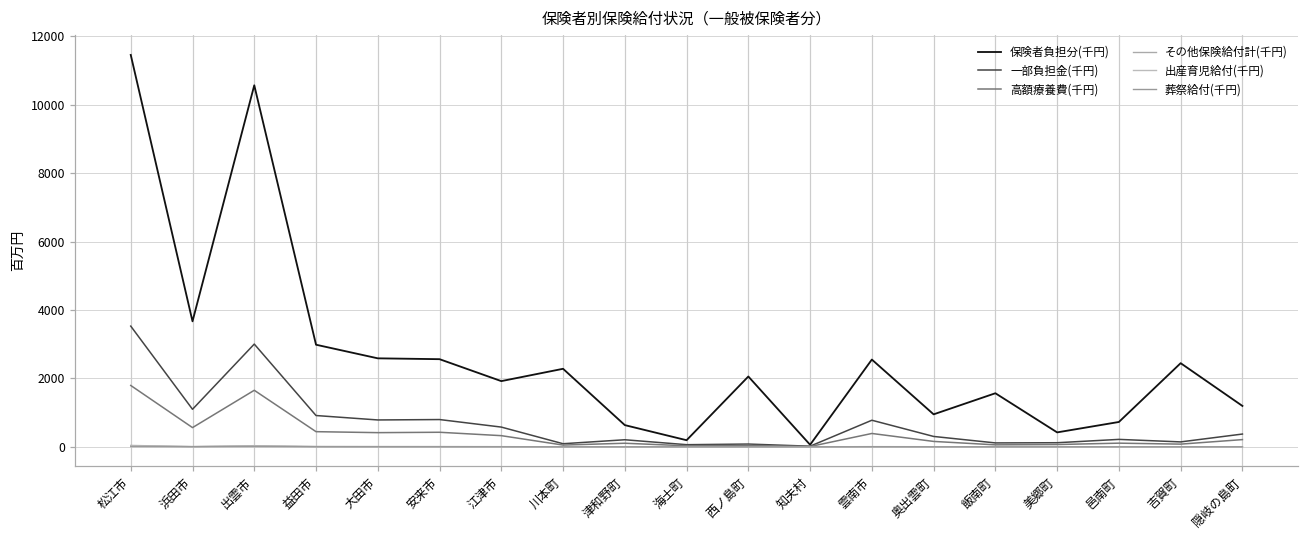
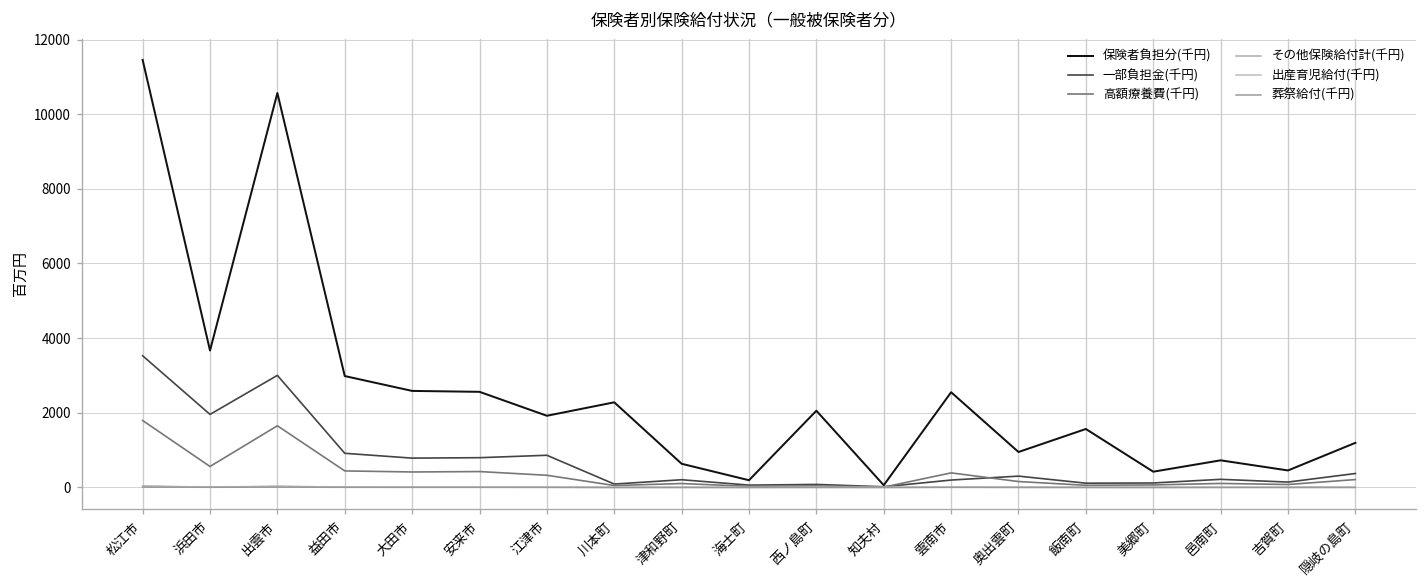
  {
    "保険者負担分(千円)": {
      "松江市": 11500,
      "浜田市": 3700,
      "出雲市": 10600,
      "益田市": 3000,
      "大田市": 2600,
      "安来市": 2600,
      "江津市": 1900,
      "川本町": 2300,
      "津和野町": 600,
      "海士町": 200,
      "西ノ島町": 2100,
      "雲南市": 2600,
      "奥出雲町": 900,
      "飯南町": 1600,
      "美郷町": 400,
      "邑南町": 700,
-     "吉賀町": 2400,
+     "吉賀町": 500,
      "隠岐の島町": 1200
    },
    "一部負担金(千円)": {
      "松江市": 3500,
-     "浜田市": 1100,
+     "浜田市": 2000,
      "出雲市": 3000,
      "益田市": 900,
      "大田市": 800,
      "安来市": 800,
-     "江津市": 600,
+     "江津市": 900,
      "津和野町": 200,
-     "雲南市": 800,
+     "雲南市": 200,
      "奥出雲町": 300,
      "邑南町": 200,
      "隠岐の島町": 400
    }
  }
